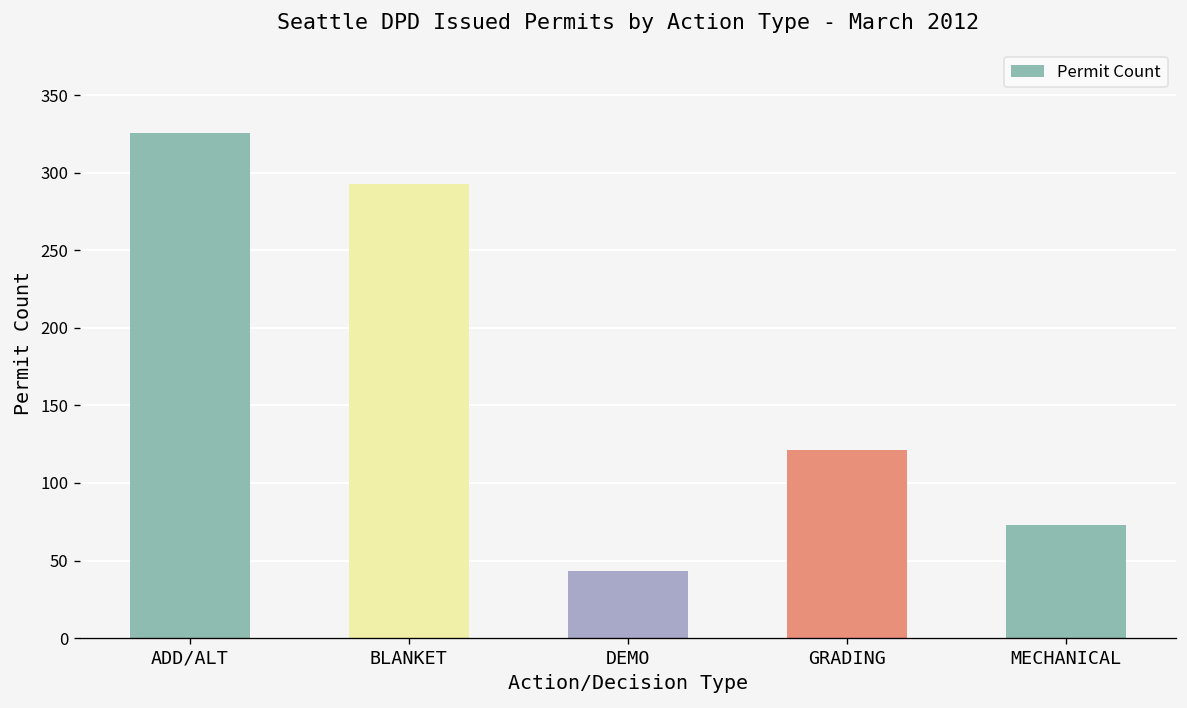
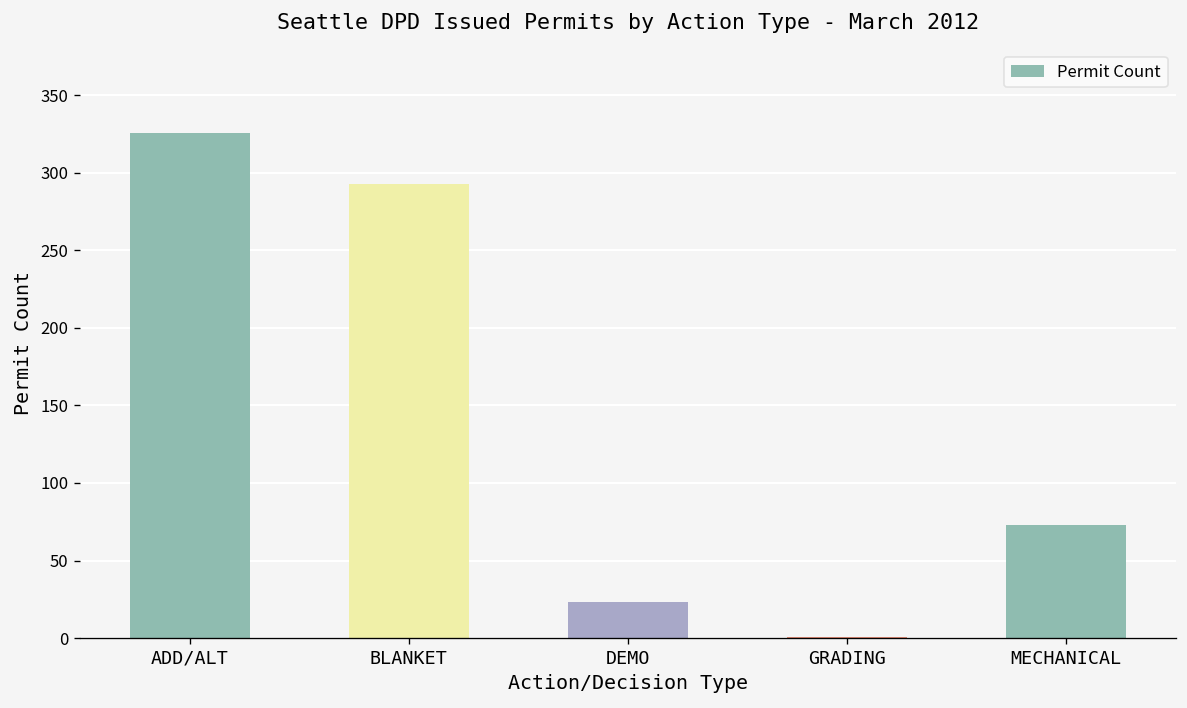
  {
    "ADD/ALT": 326,
    "BLANKET": 293,
-   "DEMO": 43,
-   "GRADING": 121,
+   "DEMO": 23,
+   "GRADING": 1,
    "MECHANICAL": 73
  }
